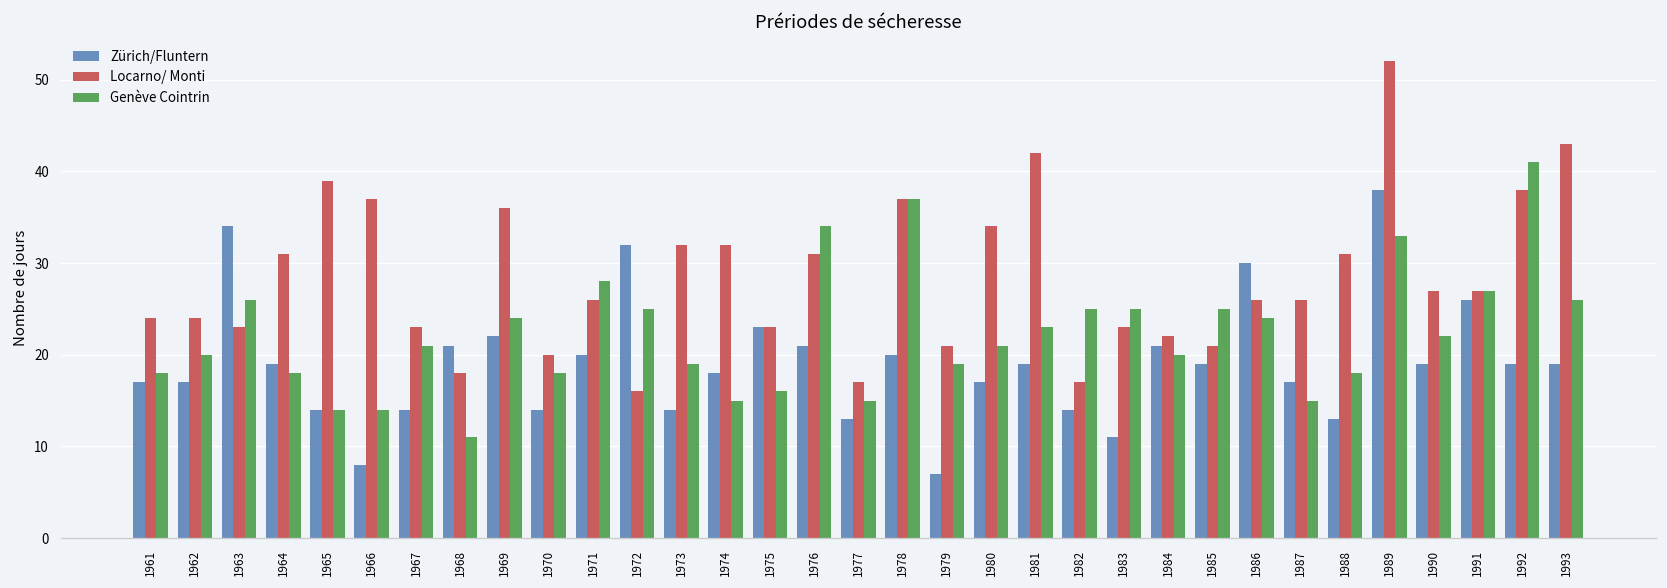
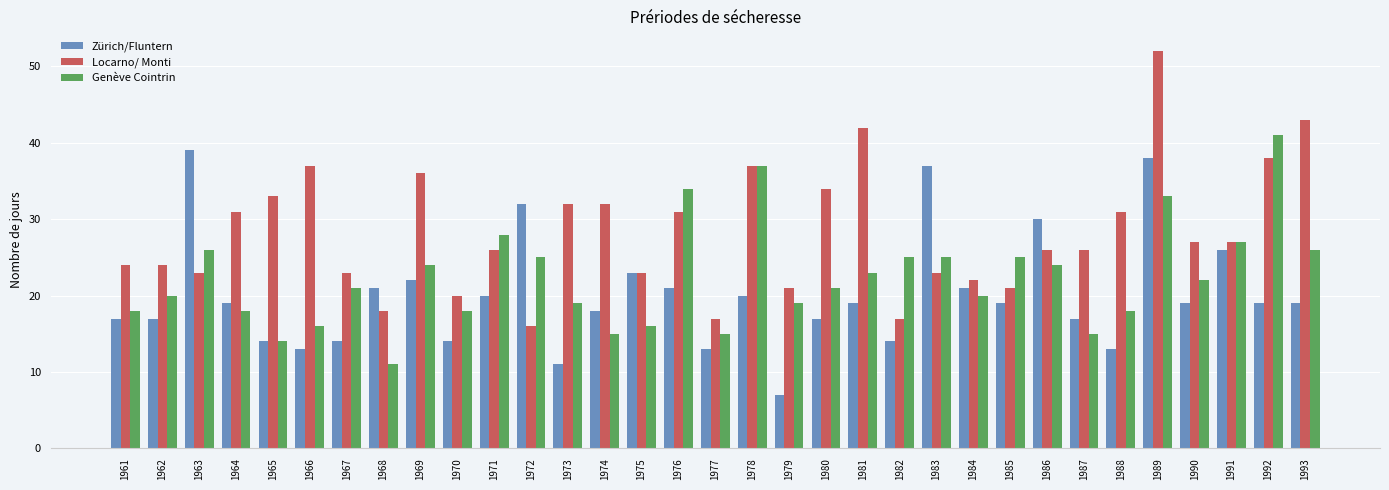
  {
    "Zürich/Fluntern": {
      "1961": 17,
      "1962": 17,
-     "1963": 34,
+     "1963": 39,
      "1964": 19,
      "1965": 14,
-     "1966": 8,
+     "1966": 13,
      "1967": 14,
      "1968": 21,
      "1969": 22,
      "1970": 14,
      "1971": 20,
      "1972": 32,
-     "1973": 14,
+     "1973": 11,
      "1974": 18,
      "1975": 23,
      "1976": 21,
      "1977": 13,
      "1978": 20,
      "1979": 7,
      "1980": 17,
      "1981": 19,
      "1982": 14,
-     "1983": 11,
+     "1983": 37,
      "1984": 21,
      "1985": 19,
      "1986": 30,
      "1987": 17,
      "1988": 13,
      "1989": 38,
      "1990": 19,
      "1991": 26,
      "1992": 19,
      "1993": 19
    },
    "Locarno/ Monti": {
      "1961": 24,
      "1962": 24,
      "1963": 23,
      "1964": 31,
-     "1965": 39,
+     "1965": 33,
      "1966": 37,
      "1967": 23,
      "1968": 18,
      "1969": 36,
      "1970": 20,
      "1971": 26,
      "1972": 16,
      "1973": 32,
      "1974": 32,
      "1975": 23,
      "1976": 31,
      "1977": 17,
      "1978": 37,
      "1979": 21,
      "1980": 34,
      "1981": 42,
      "1982": 17,
      "1983": 23,
      "1984": 22,
      "1985": 21,
      "1986": 26,
      "1987": 26,
      "1988": 31,
      "1989": 52,
      "1990": 27,
      "1991": 27,
      "1992": 38,
      "1993": 43
    },
    "Genève Cointrin": {
      "1961": 18,
      "1962": 20,
      "1963": 26,
      "1964": 18,
      "1965": 14,
-     "1966": 14,
+     "1966": 16,
      "1967": 21,
      "1968": 11,
      "1969": 24,
      "1970": 18,
      "1971": 28,
      "1972": 25,
      "1973": 19,
      "1974": 15,
      "1975": 16,
      "1976": 34,
      "1977": 15,
      "1978": 37,
      "1979": 19,
      "1980": 21,
      "1981": 23,
      "1982": 25,
      "1983": 25,
      "1984": 20,
      "1985": 25,
      "1986": 24,
      "1987": 15,
      "1988": 18,
      "1989": 33,
      "1990": 22,
      "1991": 27,
      "1992": 41,
      "1993": 26
    }
  }
